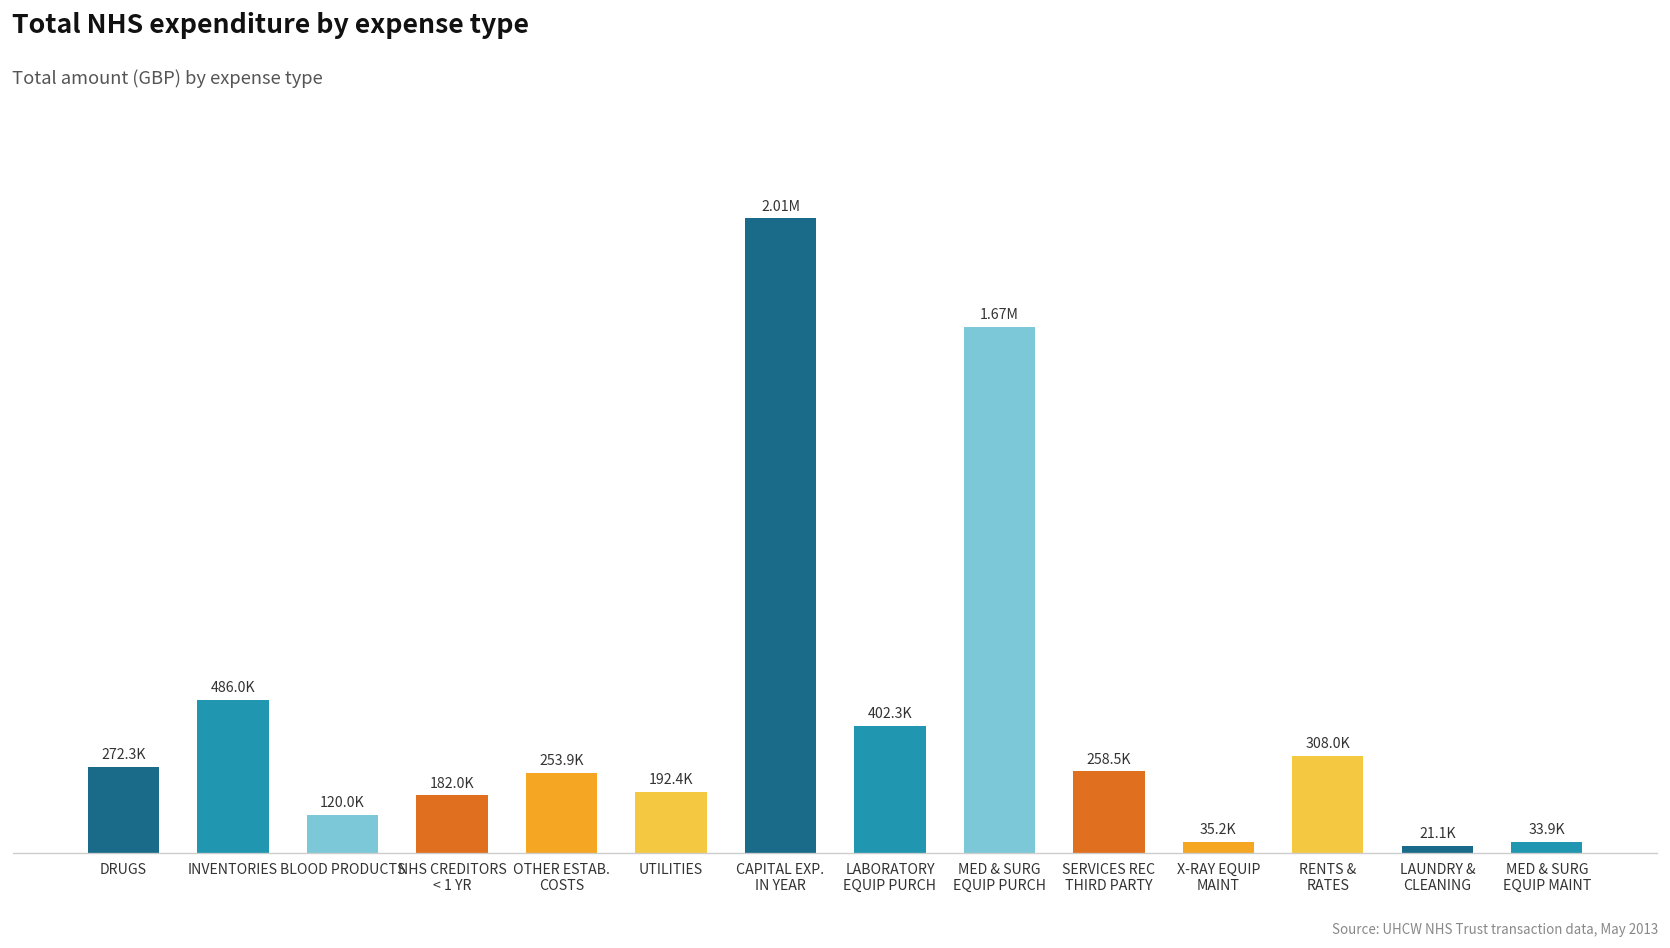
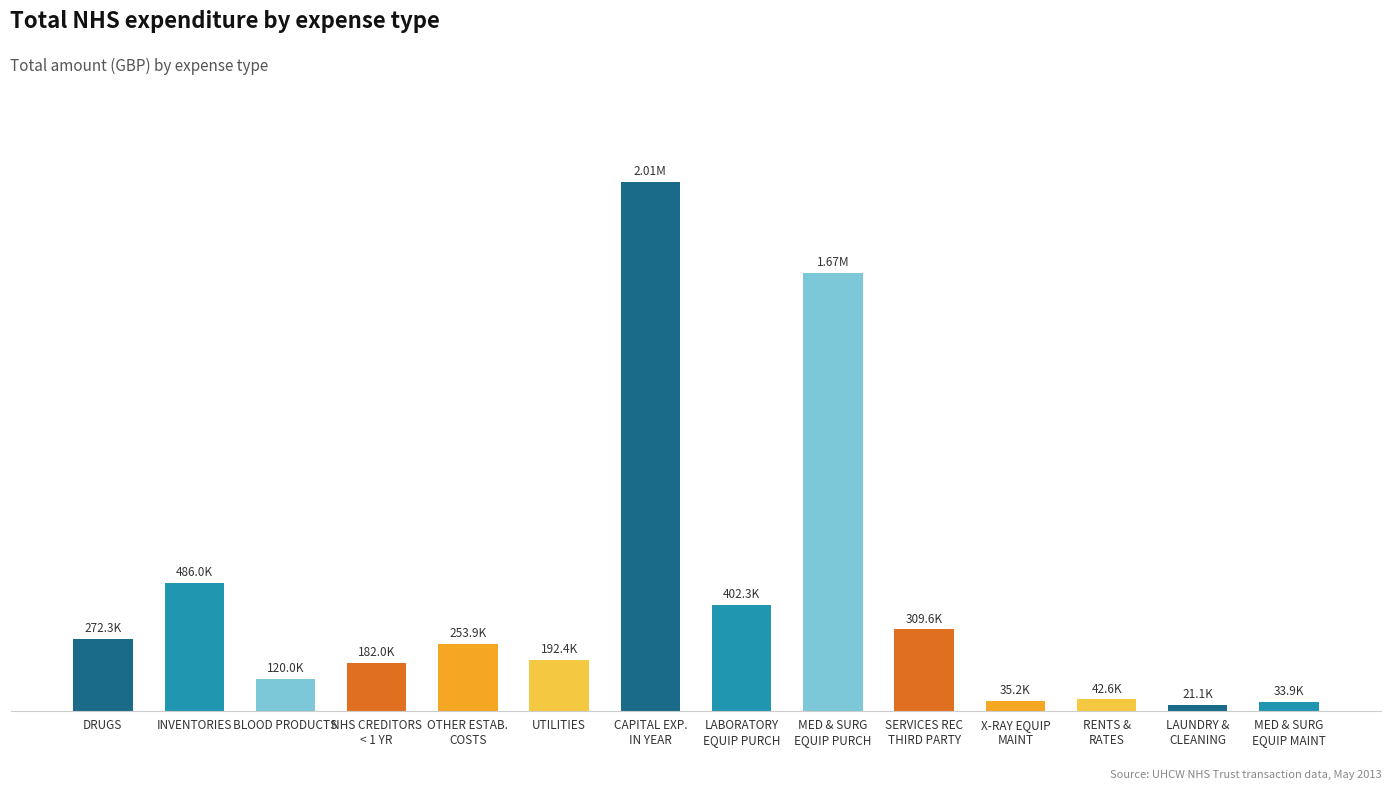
  {
    "DRUGS": "272.3K",
    "INVENTORIES": "486.0K",
    "BLOOD PRODUCTS": "120.0K",
    "NHS CREDITORS < 1 YR": "182.0K",
    "OTHER ESTAB. COSTS": "253.9K",
    "UTILITIES": "192.4K",
    "CAPITAL EXP. IN YEAR": "2.01M",
    "LABORATORY EQUIP PURCH": "402.3K",
    "MED & SURG EQUIP PURCH": "1.67M",
-   "SERVICES REC THIRD PARTY": "258.5K",
+   "SERVICES REC THIRD PARTY": "309.6K",
    "X-RAY EQUIP MAINT": "35.2K",
-   "RENTS & RATES": "308.0K",
+   "RENTS & RATES": "42.6K",
    "LAUNDRY & CLEANING": "21.1K",
    "MED & SURG EQUIP MAINT": "33.9K"
  }
